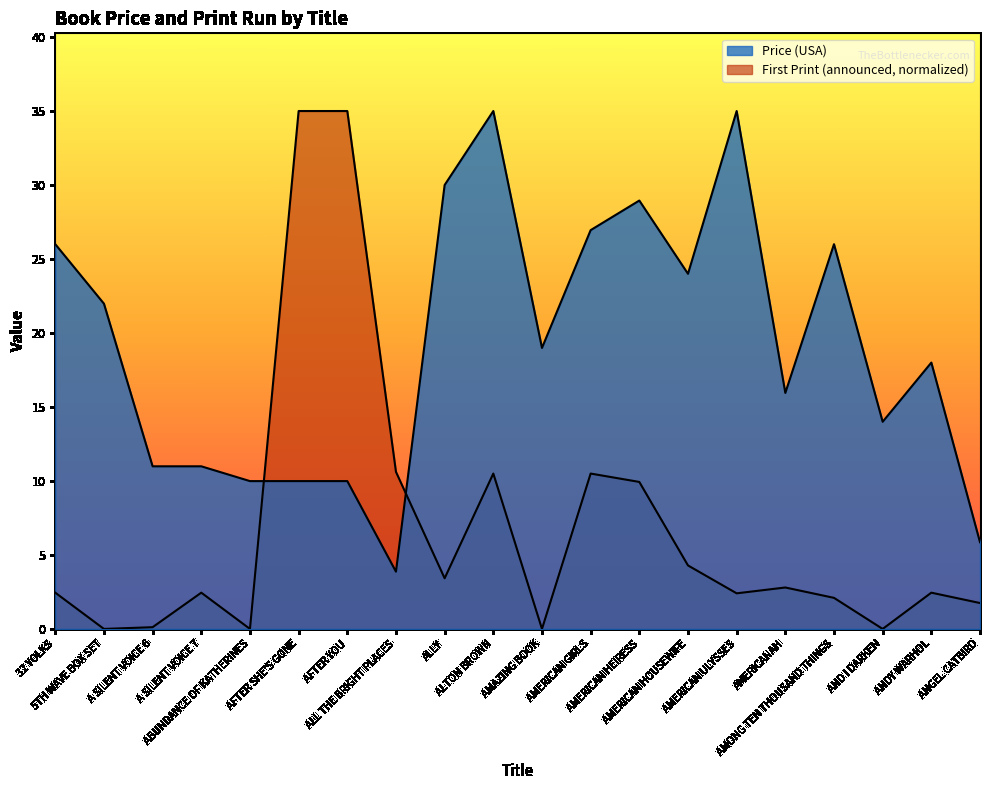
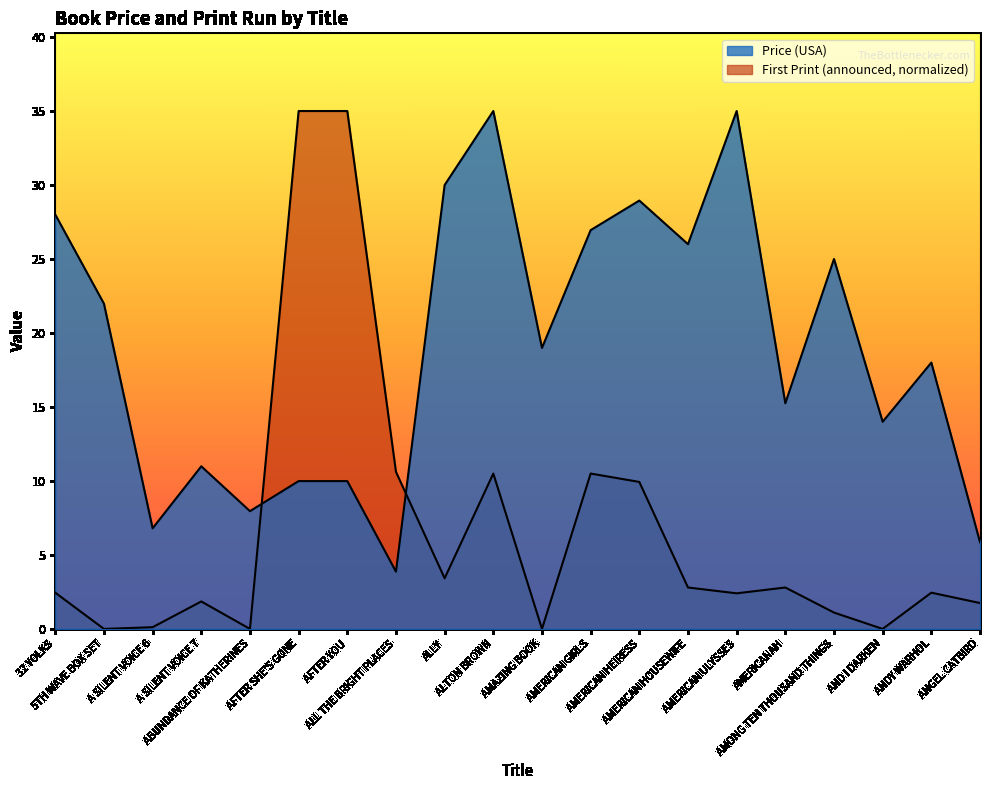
  {
    "Price (USA)": {
-     "32 YOLKS": 26,
+     "32 YOLKS": 28,
      "5TH WAVE BOX SET": 22.0,
-     "A SILENT VOICE 6": 11.0,
+     "A SILENT VOICE 6": 6.8,
      "A SILENT VOICE 7": 11.0,
-     "ABUNDANCE OF KATHERINES": 10.0,
+     "ABUNDANCE OF KATHERINES": 8.0,
      "AFTER SHE'S GONE": 10.0,
      "AFTER YOU": 10.0,
      "ALL THE BRIGHT PLACES": 3.9,
      "ALLY": 30.0,
      "ALTON BROWN": 35.0,
      "AMAZING BOOK": 19.0,
      "AMERICAN GIRLS": 27.0,
      "AMERICAN HEIRESS": 29.0,
-     "AMERICAN HOUSEWIFE": 24,
+     "AMERICAN HOUSEWIFE": 26,
      "AMERICAN ULYSSES": 35.0,
-     "AMERICANAH": 16.0,
-     "AMONG TEN THOUSAND THINGS": 26,
+     "AMERICANAH": 15.3,
+     "AMONG TEN THOUSAND THINGS": 25,
      "AND I DARKEN": 14.0,
      "ANDY WARHOL": 18.0,
      "ANGEL CATBIRD": 5.9
    },
    "First Print (announced, normalized)": {
      "32 YOLKS": 2.5,
      "5TH WAVE BOX SET": 0.0,
      "A SILENT VOICE 6": 0.1,
-     "A SILENT VOICE 7": 2.5,
+     "A SILENT VOICE 7": 1.9,
      "ABUNDANCE OF KATHERINES": 0.0,
      "AFTER SHE'S GONE": 35.0,
      "AFTER YOU": 35.0,
      "ALL THE BRIGHT PLACES": 10.6,
      "ALLY": 3.4,
      "ALTON BROWN": 10.5,
      "AMAZING BOOK": 0.0,
      "AMERICAN GIRLS": 10.5,
      "AMERICAN HEIRESS": 9.9,
-     "AMERICAN HOUSEWIFE": 4.3,
+     "AMERICAN HOUSEWIFE": 2.8,
      "AMERICAN ULYSSES": 2.4,
      "AMERICANAH": 2.8,
-     "AMONG TEN THOUSAND THINGS": 2.1,
+     "AMONG TEN THOUSAND THINGS": 1.1,
      "AND I DARKEN": 0.0,
      "ANDY WARHOL": 2.5,
      "ANGEL CATBIRD": 1.8
    }
  }
